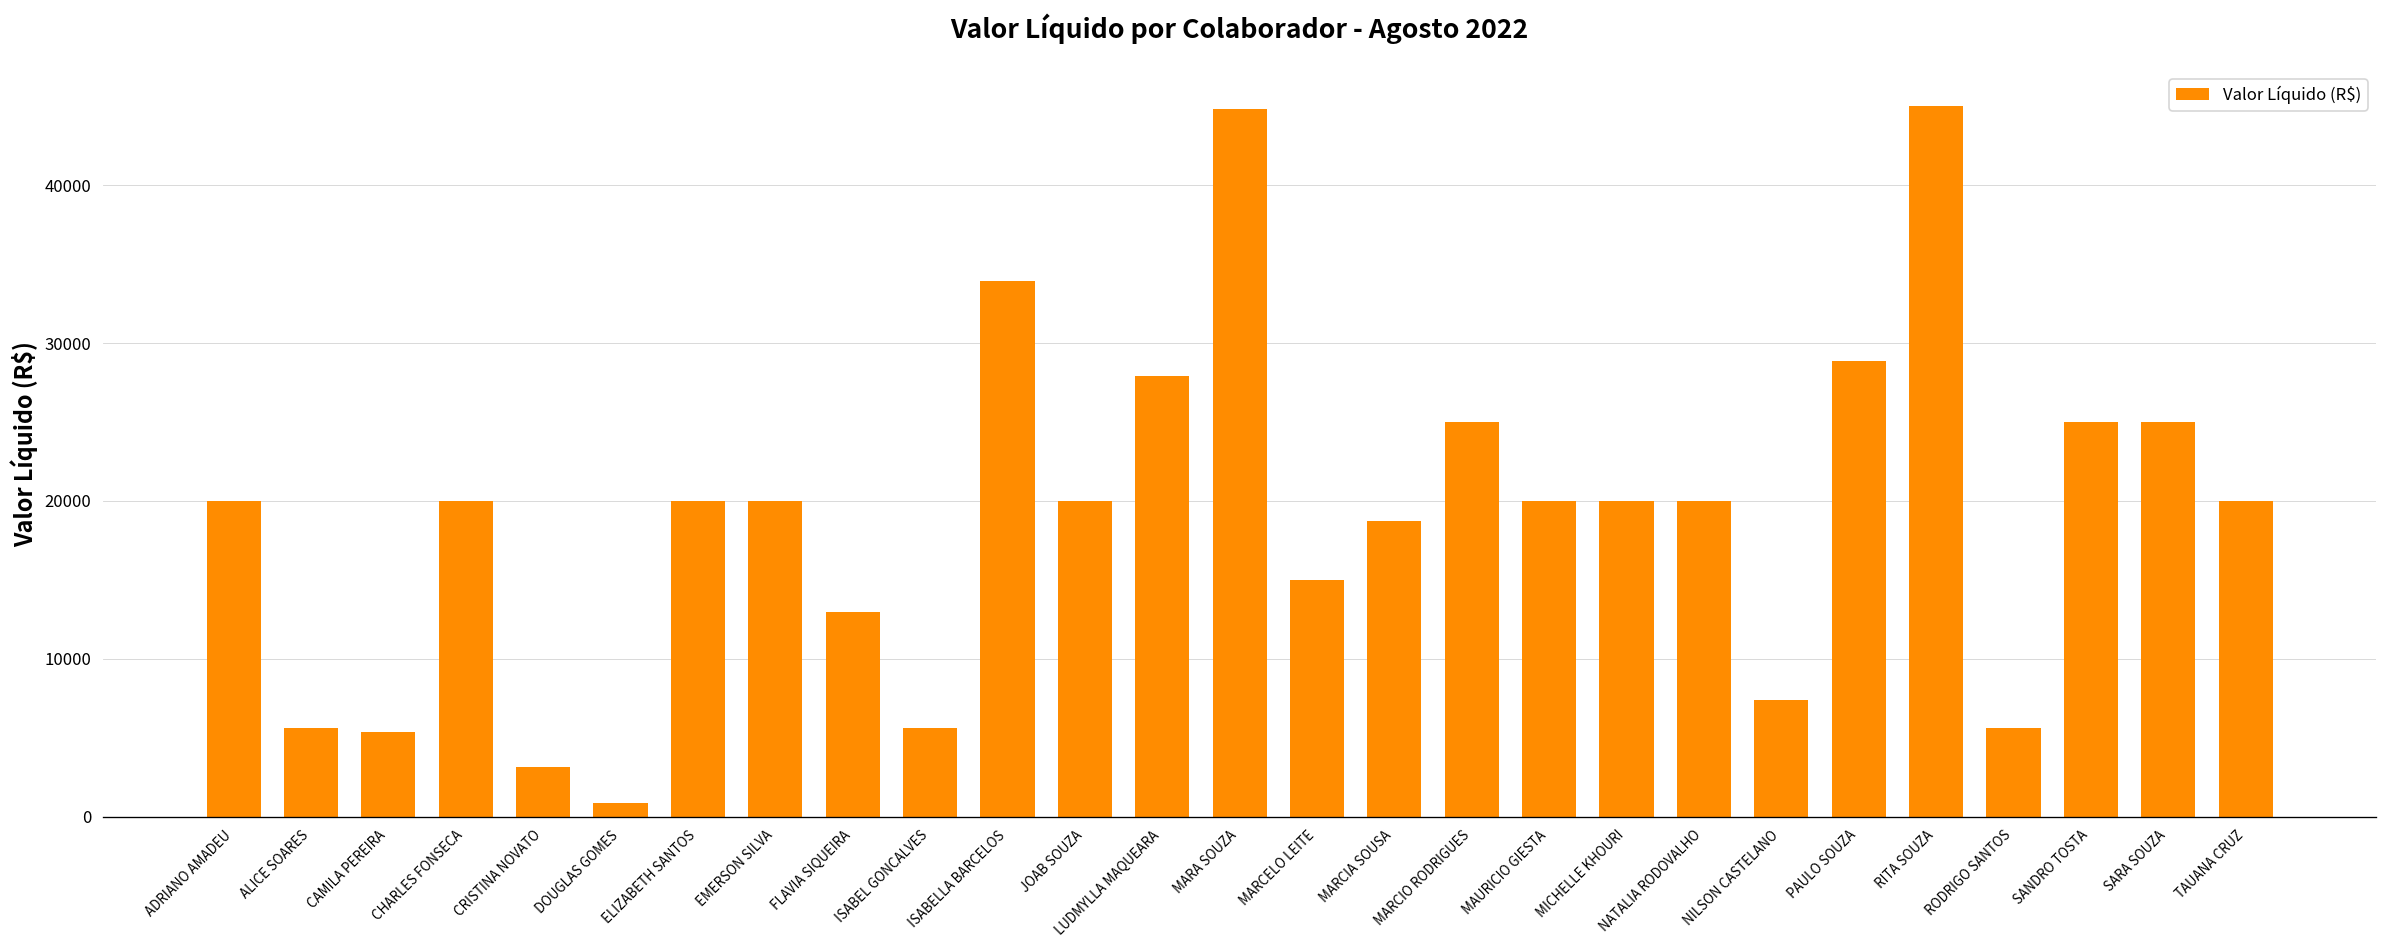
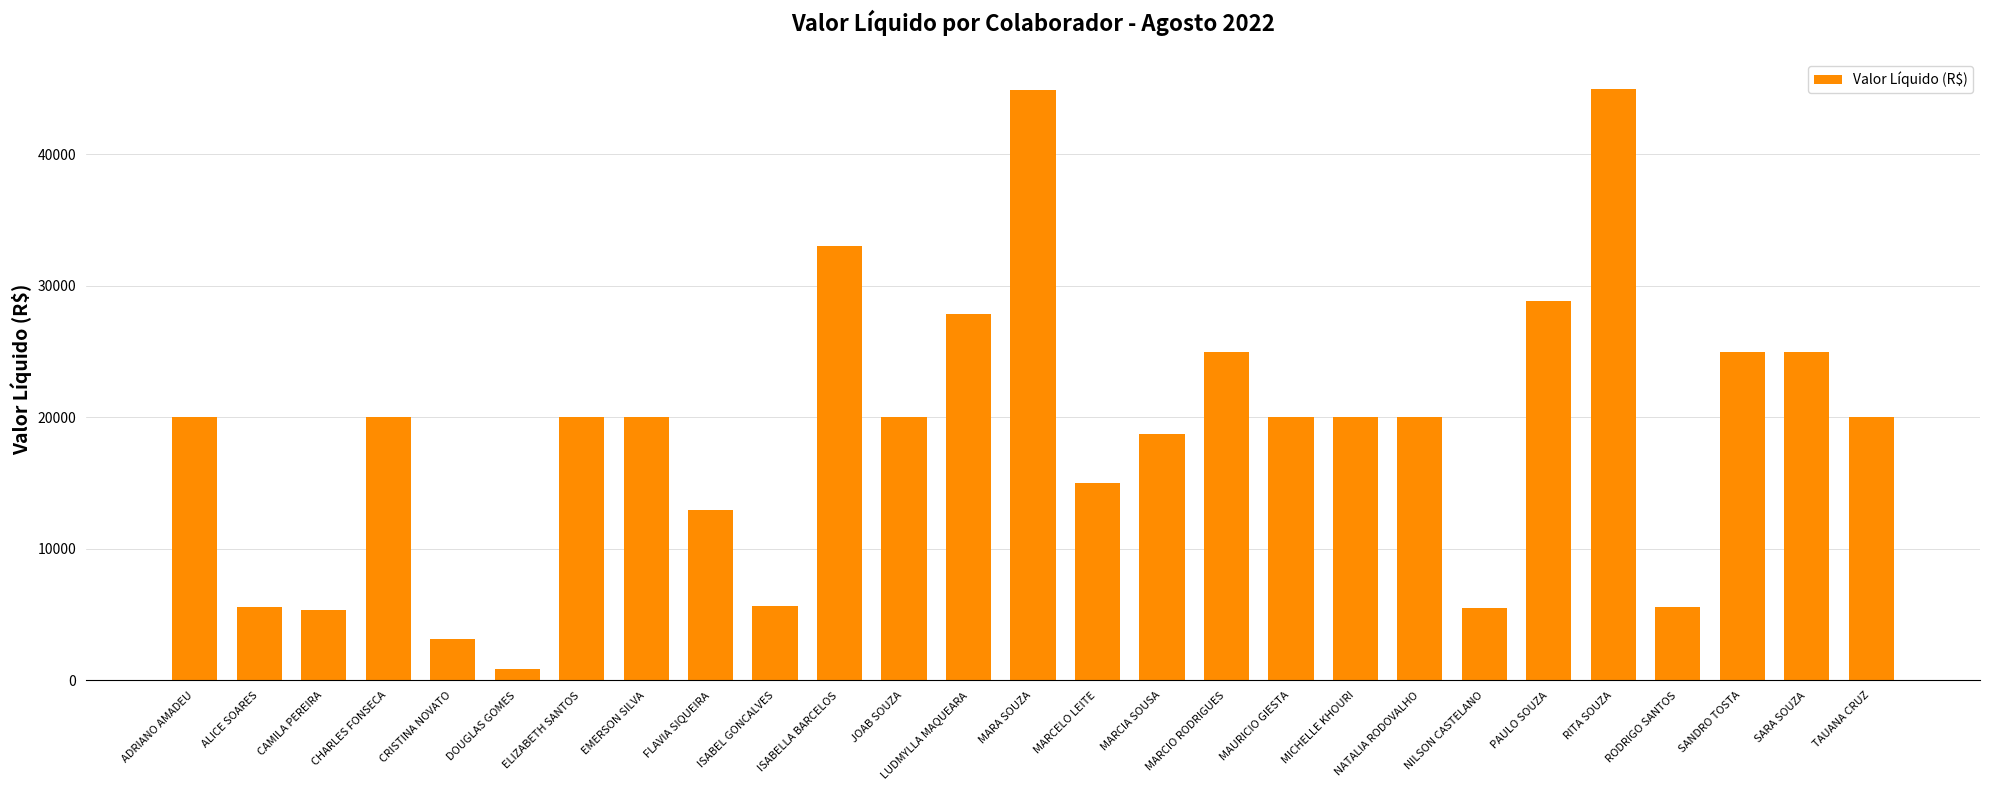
  {
    "ADRIANO AMADEU": 20000,
    "ALICE SOARES": 5600,
    "CAMILA PEREIRA": 5300,
    "CHARLES FONSECA": 20000,
    "CRISTINA NOVATO": 3100,
    "DOUGLAS GOMES": 900,
    "ELIZABETH SANTOS": 20000,
    "EMERSON SILVA": 20000,
    "FLAVIA SIQUEIRA": 13000,
    "ISABEL GONCALVES": 5600,
-   "ISABELLA BARCELOS": 33900,
+   "ISABELLA BARCELOS": 33000,
    "JOAB SOUZA": 20000,
    "LUDMYLLA MAQUEARA": 27900,
    "MARA SOUZA": 44900,
    "MARCELO LEITE": 15000,
    "MARCIA SOUSA": 18700,
    "MARCIO RODRIGUES": 25000,
    "MAURICIO GIESTA": 20000,
    "MICHELLE KHOURI": 20000,
    "NATALIA RODOVALHO": 20000,
-   "NILSON CASTELANO": 7400,
+   "NILSON CASTELANO": 5500,
    "PAULO SOUZA": 28900,
    "RITA SOUZA": 45000,
    "RODRIGO SANTOS": 5600,
    "SANDRO TOSTA": 25000,
    "SARA SOUZA": 25000,
    "TAUANA CRUZ": 20000
  }
